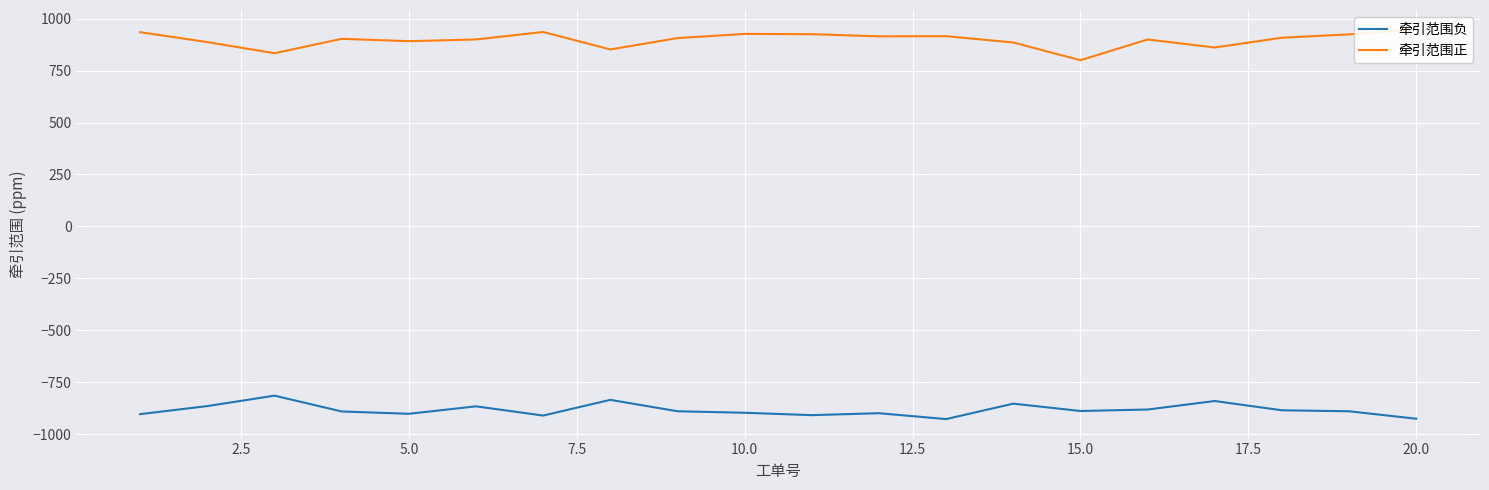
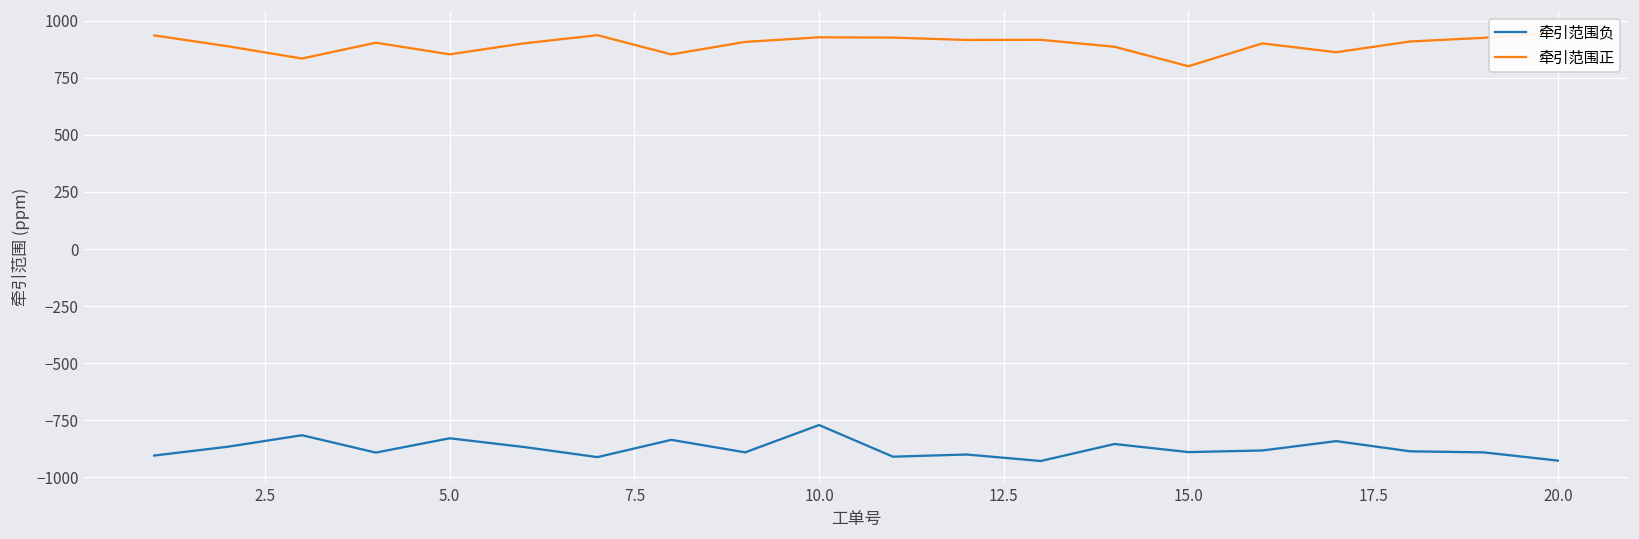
  {
    "牵引范围负": {
-     "5.0": -900,
-     "10.0": -900,
+     "5.0": -830,
+     "10.0": -770,
      "15.0": -890,
      "20.0": -930
    },
    "牵引范围正": {
-     "5.0": 890,
+     "5.0": 850,
      "10.0": 930,
      "15.0": 800
    }
  }
